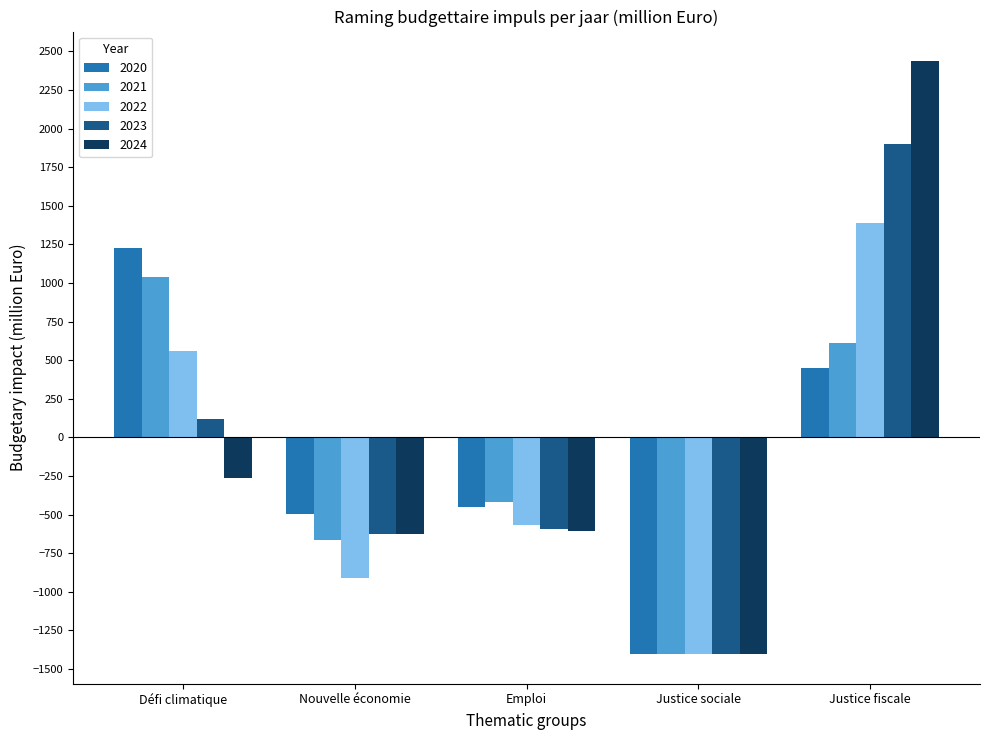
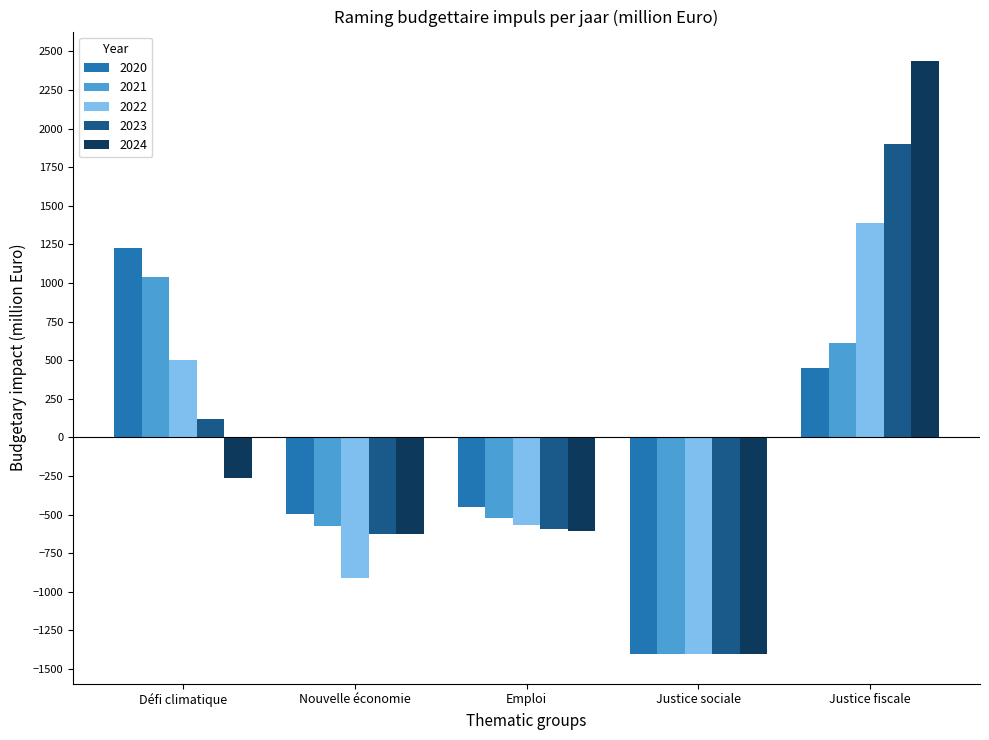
  {
    "2021": {
      "Défi climatique": 1040,
-     "Nouvelle économie": -660,
-     "Emploi": -420,
+     "Nouvelle économie": -570,
+     "Emploi": -520,
      "Justice sociale": -1400,
      "Justice fiscale": 610
    },
    "2022": {
-     "Défi climatique": 560,
+     "Défi climatique": 500,
      "Nouvelle économie": -910,
      "Emploi": -570,
      "Justice sociale": -1400,
      "Justice fiscale": 1390
    }
  }
